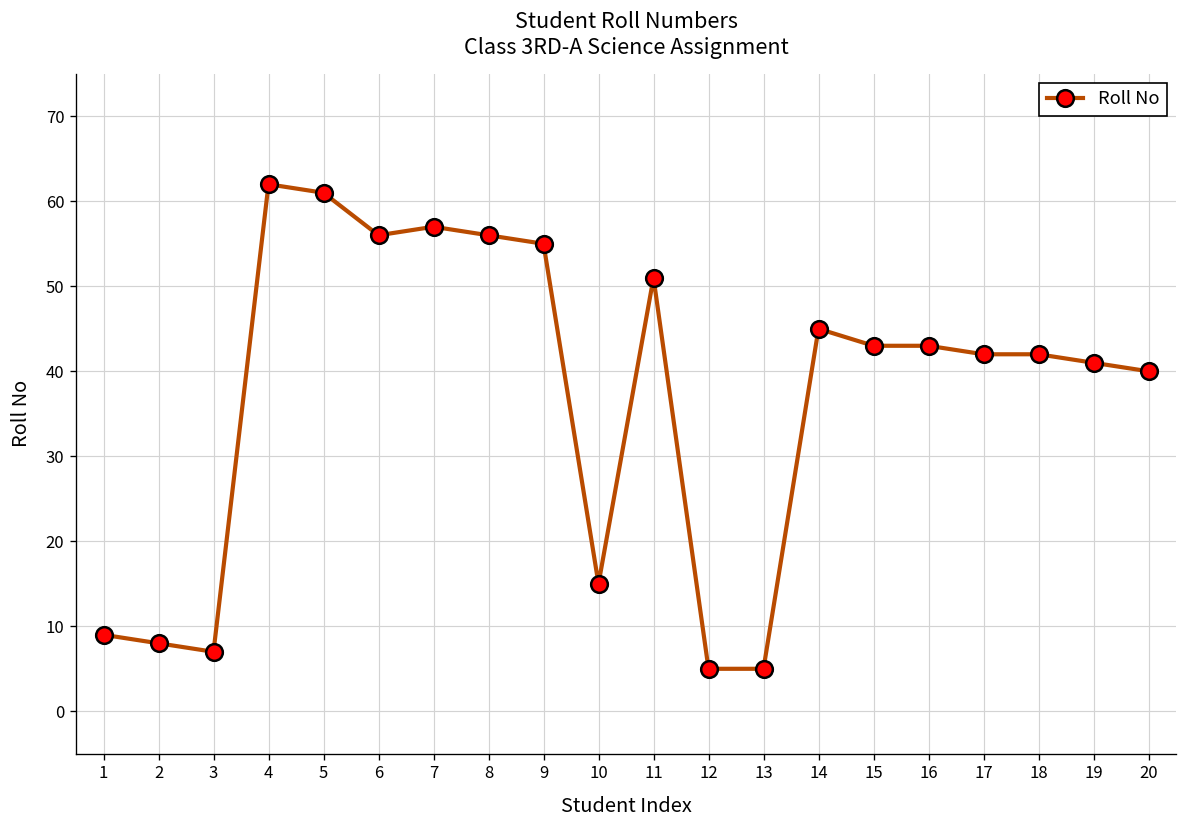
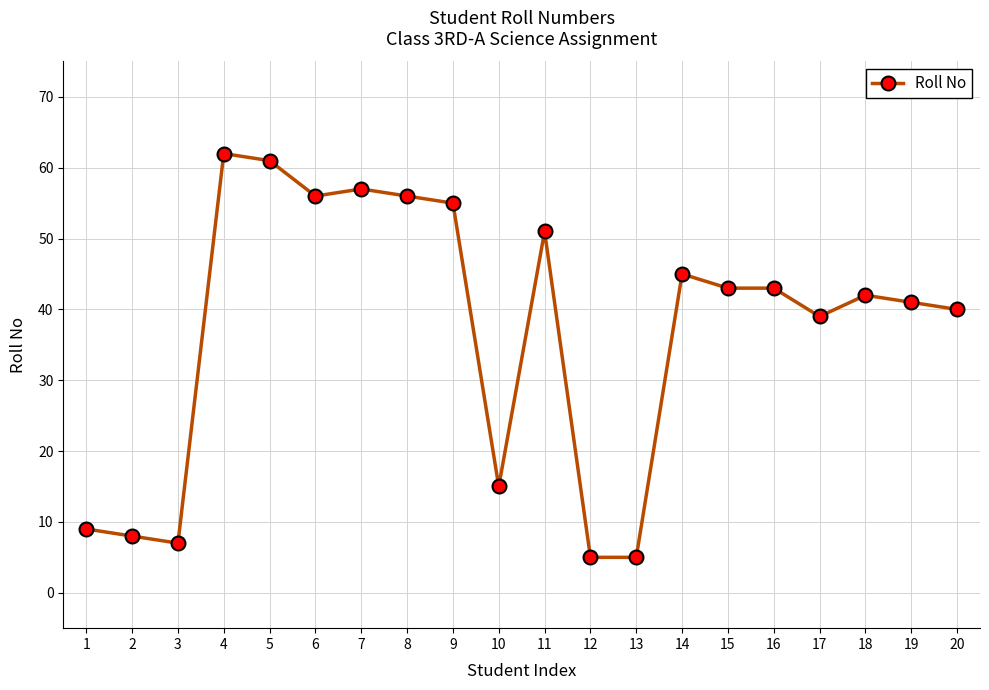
  {
    "1": 9,
    "2": 8,
    "3": 7,
    "4": 62,
    "5": 61,
    "6": 56,
    "7": 57,
    "8": 56,
    "9": 55,
    "10": 15,
    "11": 51,
    "12": 5,
    "13": 5,
    "14": 45,
    "15": 43,
    "16": 43,
-   "17": 42,
+   "17": 39,
    "18": 42,
    "19": 41,
    "20": 40
  }
